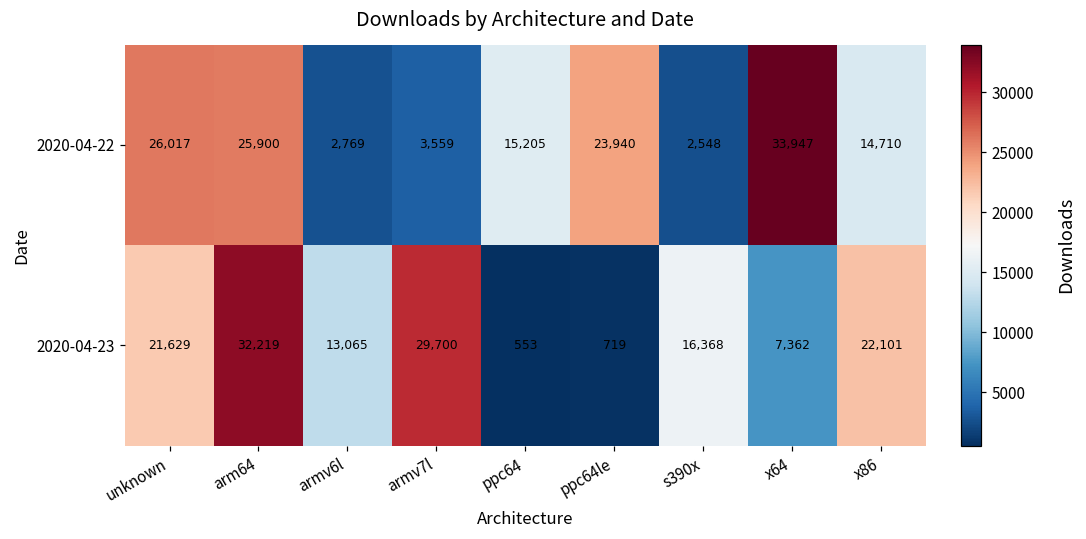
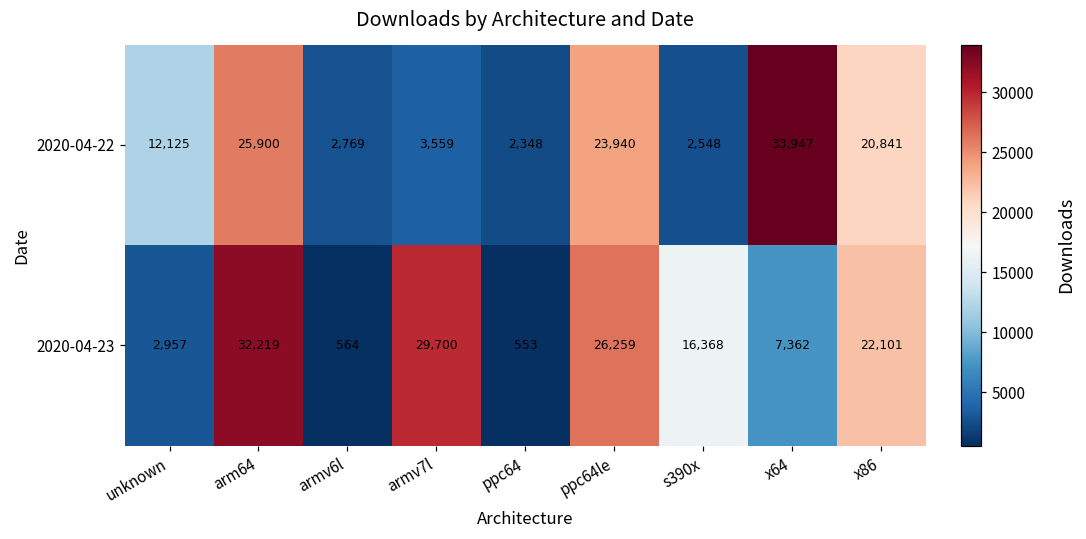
  {
    "2020-04-22": {
-     "unknown": "26,017",
+     "unknown": "12,125",
      "arm64": "25,900",
      "armv6l": "2,769",
      "armv7l": "3,559",
-     "ppc64": "15,205",
+     "ppc64": "2,348",
      "ppc64le": "23,940",
      "s390x": "2,548",
      "x64": "33,947",
-     "x86": "14,710"
+     "x86": "20,841"
    },
    "2020-04-23": {
-     "unknown": "21,629",
+     "unknown": "2,957",
      "arm64": "32,219",
-     "armv6l": "13,065",
+     "armv6l": "564",
      "armv7l": "29,700",
      "ppc64": "553",
-     "ppc64le": "719",
+     "ppc64le": "26,259",
      "s390x": "16,368",
      "x64": "7,362",
      "x86": "22,101"
    }
  }
